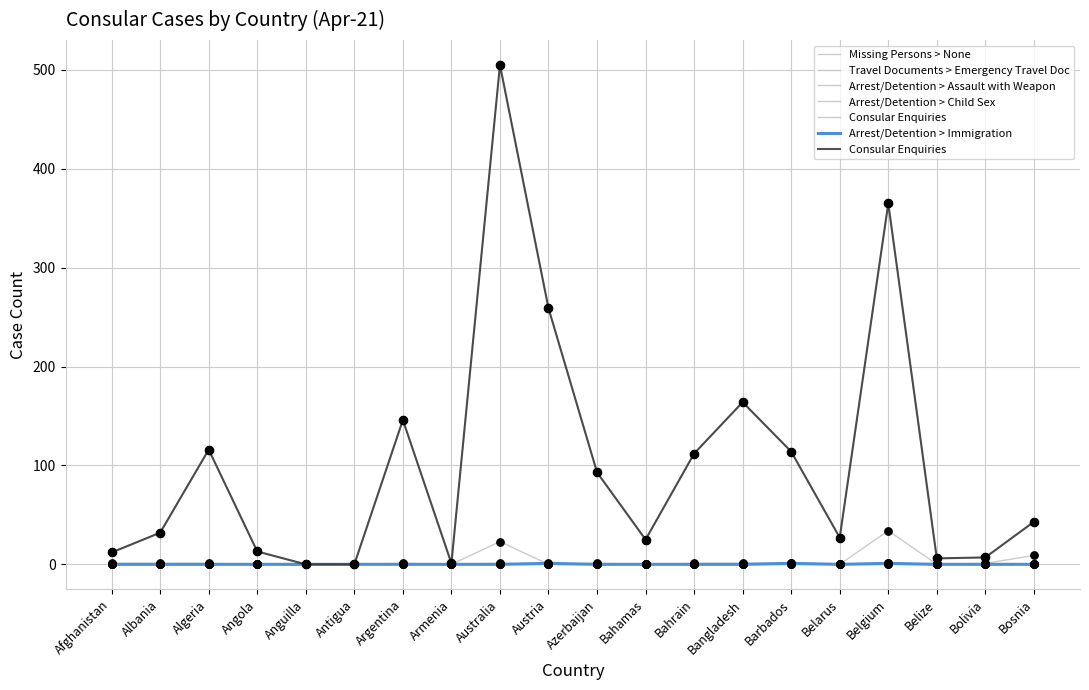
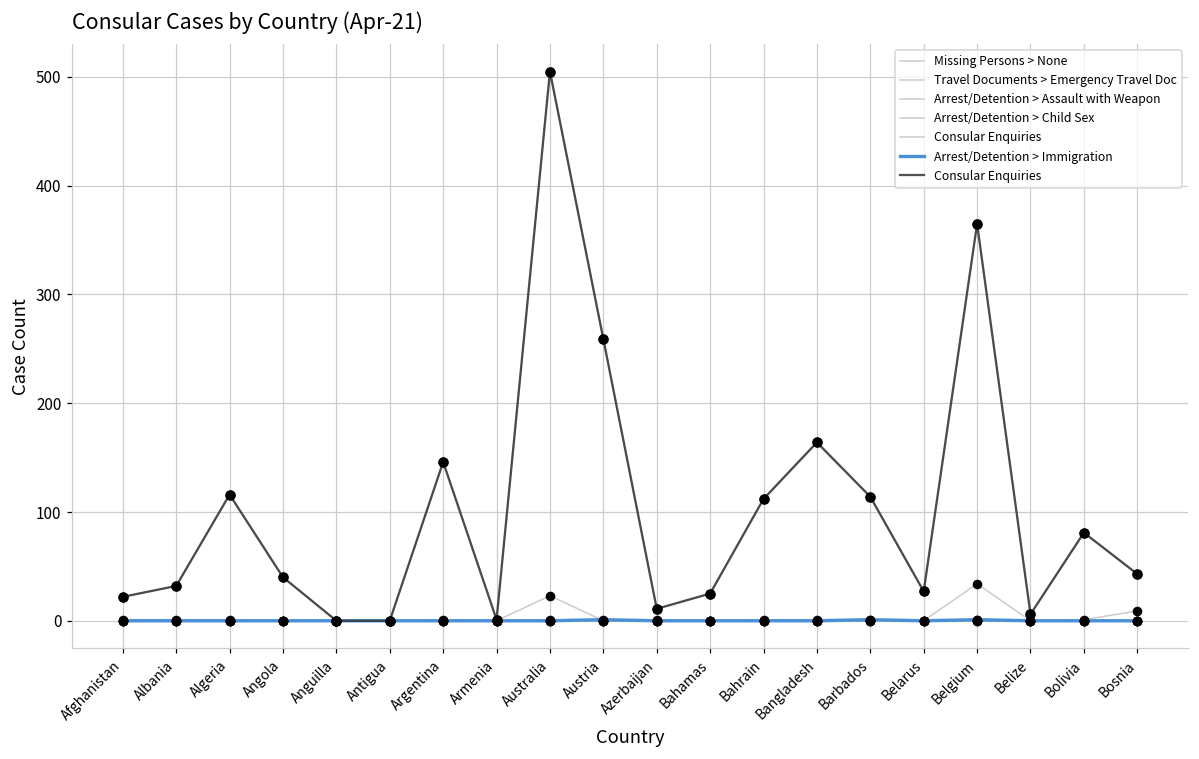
  {
    "Consular Enquiries": {
-     "Afghanistan": 10,
+     "Afghanistan": 20,
      "Albania": 30,
      "Algeria": 120,
-     "Angola": 10,
+     "Angola": 40,
      "Argentina": 150,
      "Australia": 510,
      "Austria": 260,
-     "Azerbaijan": 90,
+     "Azerbaijan": 10,
      "Bahamas": 30,
      "Bahrain": 110,
      "Bangladesh": 160,
      "Barbados": 110,
      "Belarus": 30,
      "Belgium": 370,
      "Belize": 10,
-     "Bolivia": 10,
+     "Bolivia": 80,
      "Bosnia": 40
    }
  }
